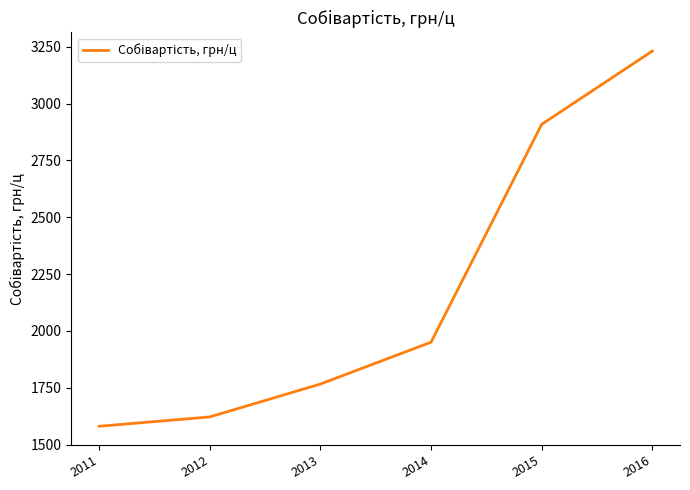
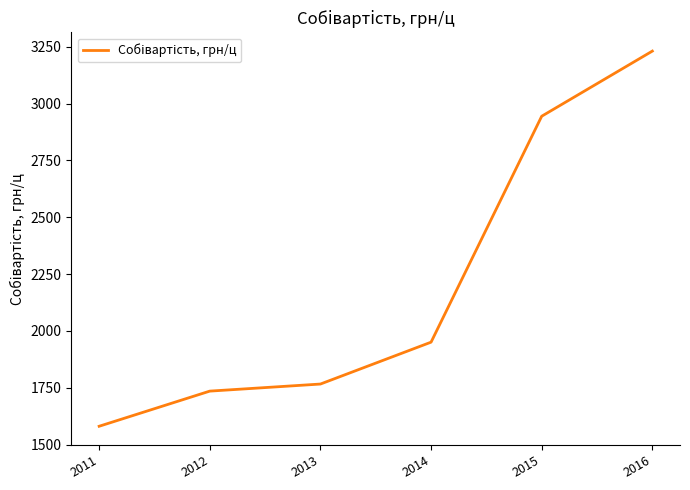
  {
    "2011": 1580,
-   "2012": 1620,
+   "2012": 1730,
    "2013": 1770,
    "2014": 1950,
-   "2015": 2910,
+   "2015": 2940,
    "2016": 3230
  }
